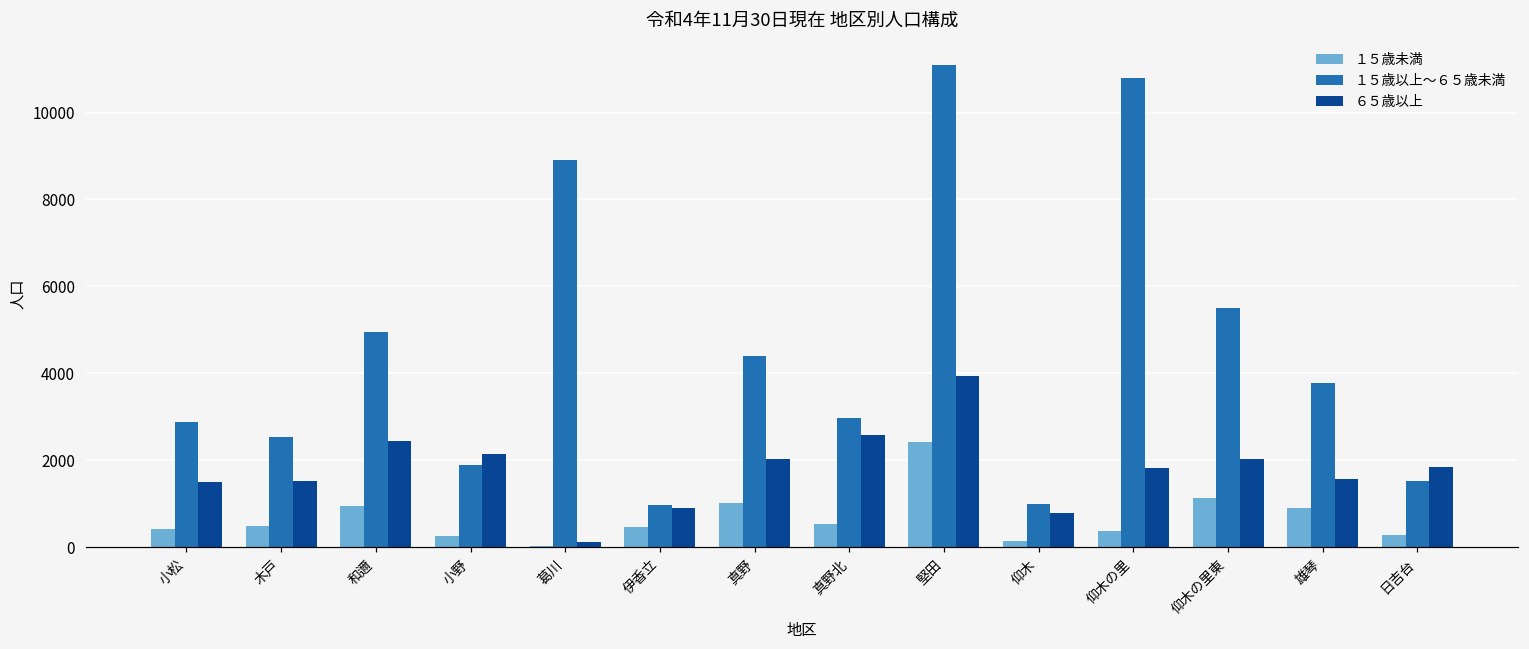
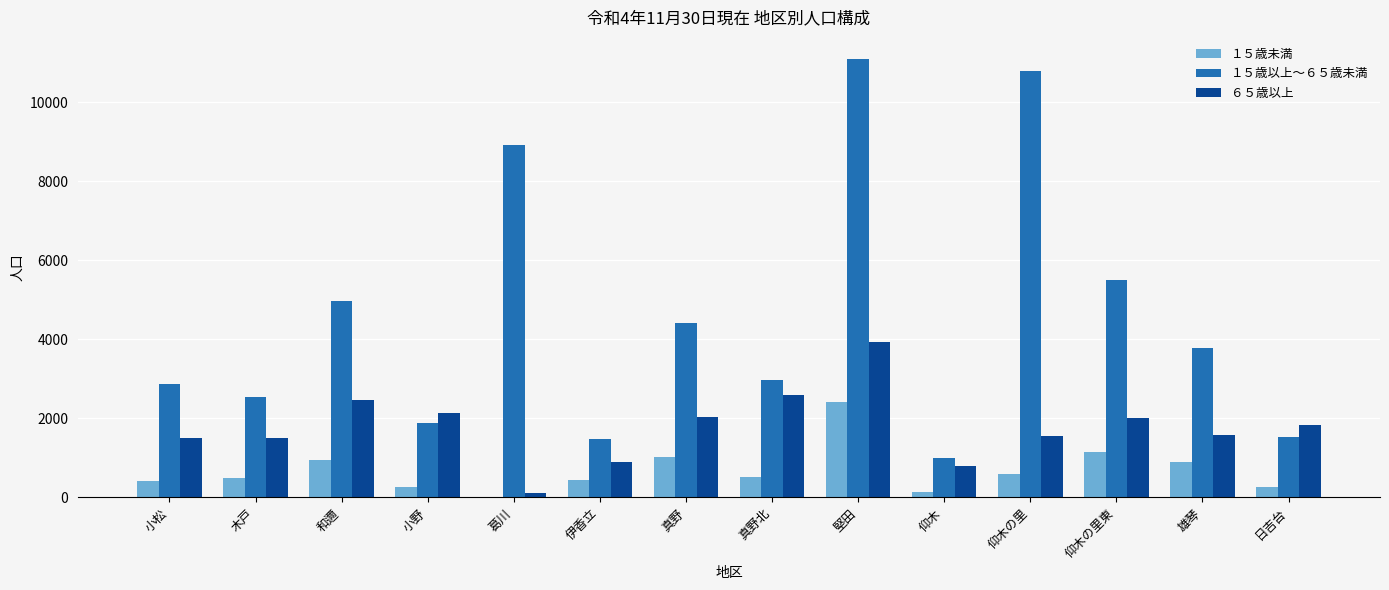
  {
    "１５歳未満": {
      "小松": 400,
      "木戸": 500,
      "和邇": 900,
      "小野": 300,
      "伊香立": 500,
      "真野": 1000,
      "真野北": 500,
      "堅田": 2400,
      "仰木": 100,
-     "仰木の里": 400,
+     "仰木の里": 600,
      "仰木の里東": 1100,
      "雄琴": 900,
      "日吉台": 300
    },
    "１５歳以上～６５歳未満": {
      "小松": 2900,
      "木戸": 2500,
      "和邇": 5000,
      "小野": 1900,
      "葛川": 8900,
-     "伊香立": 1000,
+     "伊香立": 1500,
      "真野": 4400,
      "真野北": 3000,
      "堅田": 11100,
      "仰木": 1000,
      "仰木の里": 10800,
      "仰木の里東": 5500,
      "雄琴": 3800,
      "日吉台": 1500
    },
    "６５歳以上": {
      "小松": 1500,
      "木戸": 1500,
      "和邇": 2500,
      "小野": 2100,
      "葛川": 100,
      "伊香立": 900,
      "真野": 2000,
      "真野北": 2600,
      "堅田": 3900,
      "仰木": 800,
-     "仰木の里": 1800,
+     "仰木の里": 1600,
      "仰木の里東": 2000,
      "雄琴": 1600,
      "日吉台": 1800
    }
  }
